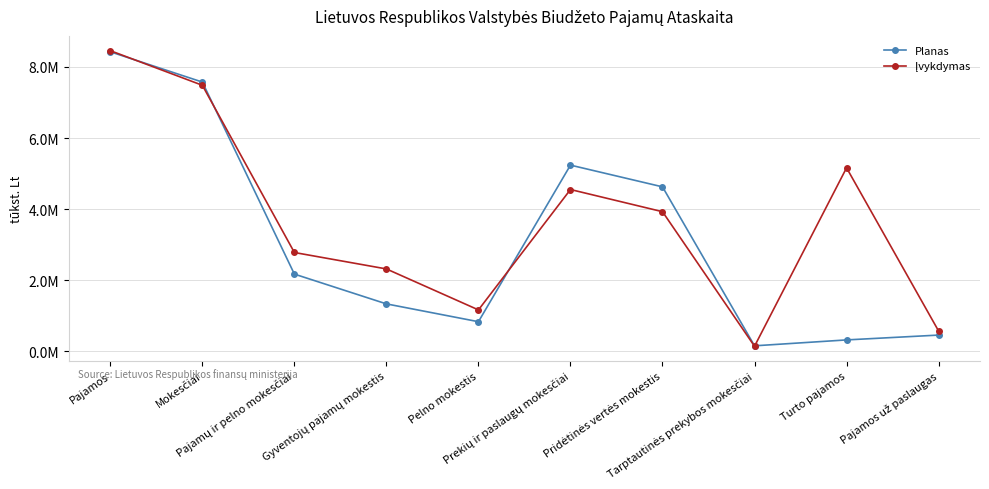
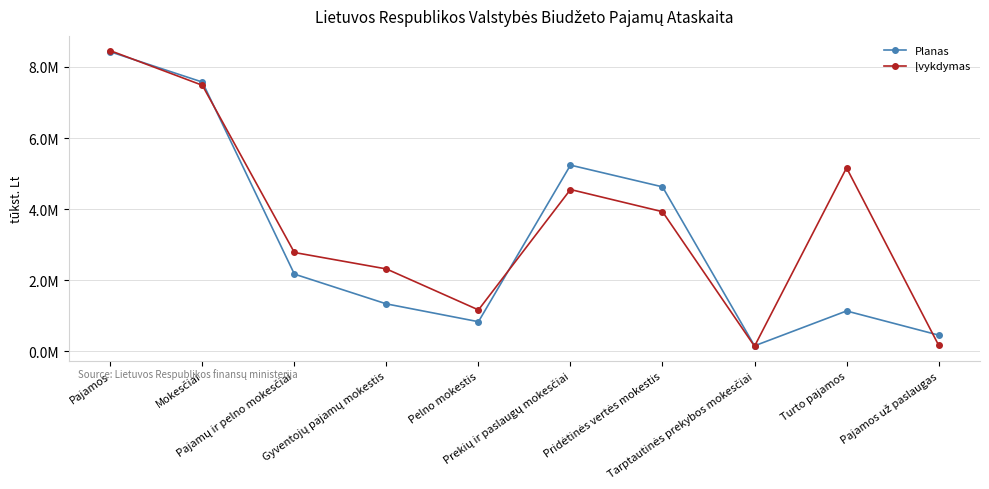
  {
    "Planas": {
      "Mokesčiai": 7600000,
      "Pajamų ir pelno mokesčiai": 2200000,
      "Gyventojų pajamų mokestis": 1300000,
      "Pelno mokestis": 800000,
      "Prekių ir paslaugų mokesčiai": 5200000,
      "Pridėtinės vertės mokestis": 4600000,
-     "Turto pajamos": 300000,
+     "Turto pajamos": 1100000,
      "Pajamos už paslaugas": 500000
    },
    "Įvykdymas": {
      "Mokesčiai": 7500000,
      "Pajamų ir pelno mokesčiai": 2800000,
      "Gyventojų pajamų mokestis": 2300000,
      "Pelno mokestis": 1200000,
      "Prekių ir paslaugų mokesčiai": 4600000,
      "Pridėtinės vertės mokestis": 3900000,
      "Turto pajamos": 5200000,
-     "Pajamos už paslaugas": 600000
+     "Pajamos už paslaugas": 200000
    }
  }
